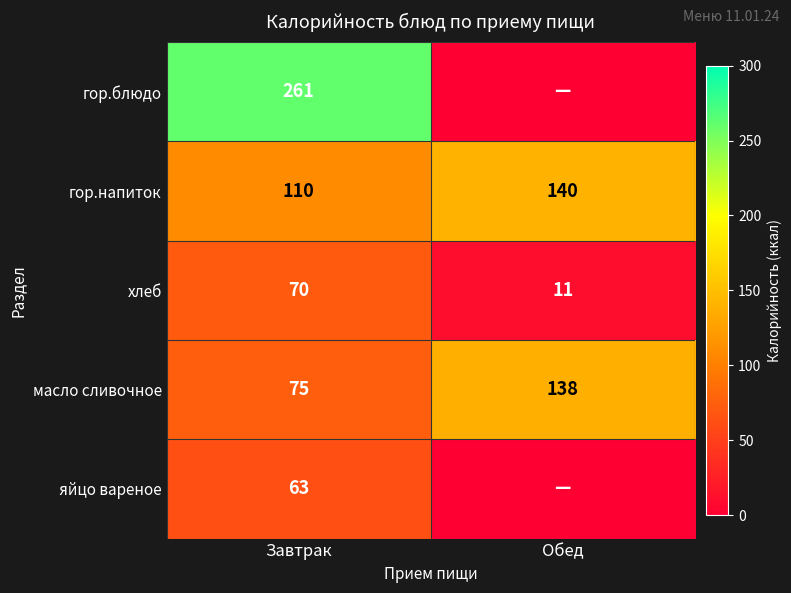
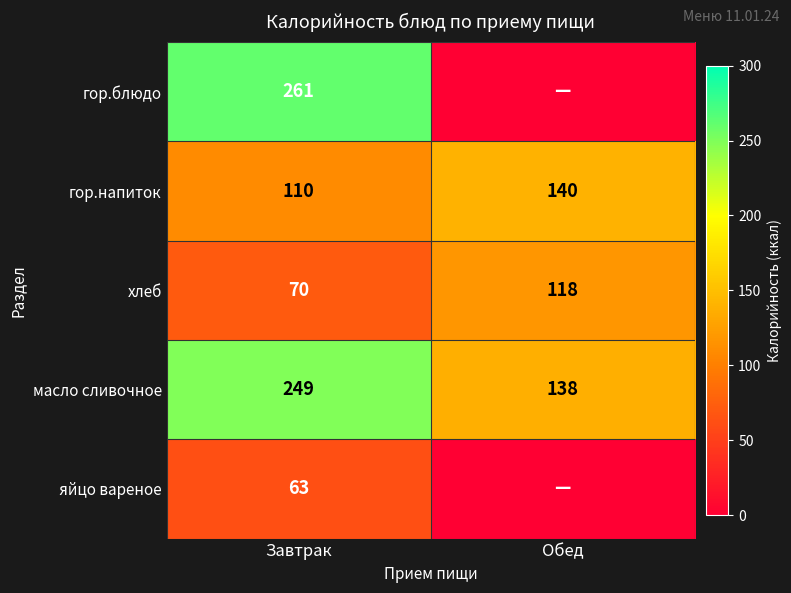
  {
    "гор.блюдо": {
      "Завтрак": 261
    },
    "гор.напиток": {
      "Завтрак": 110,
      "Обед": 140
    },
    "хлеб": {
      "Завтрак": 70,
-     "Обед": 11
+     "Обед": 118
    },
    "масло сливочное": {
-     "Завтрак": 75,
+     "Завтрак": 249,
      "Обед": 138
    },
    "яйцо вареное": {
      "Завтрак": 63
    }
  }
